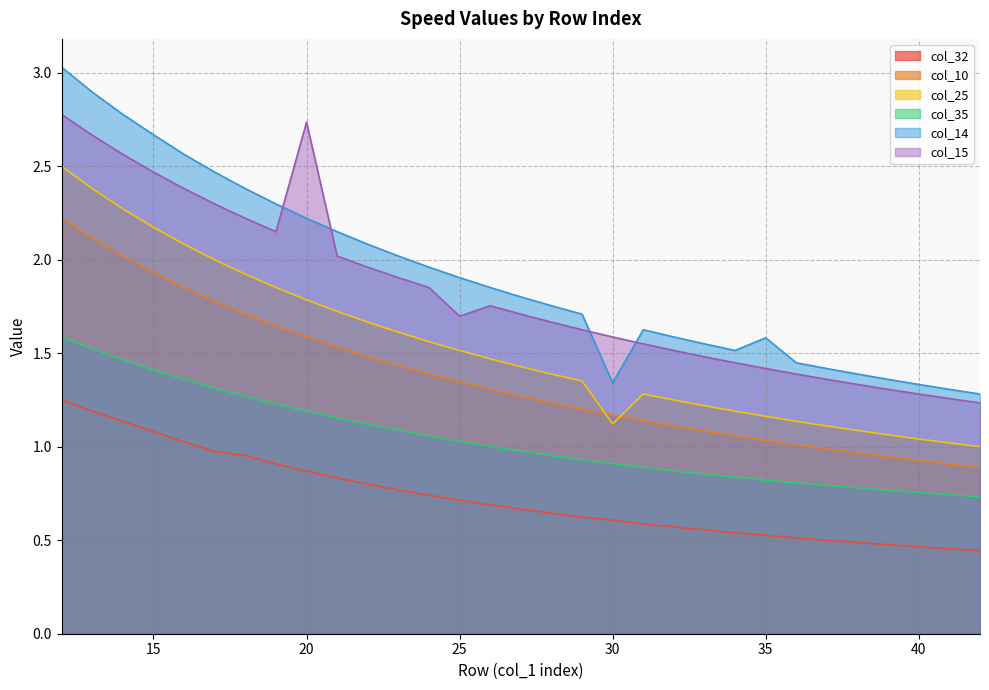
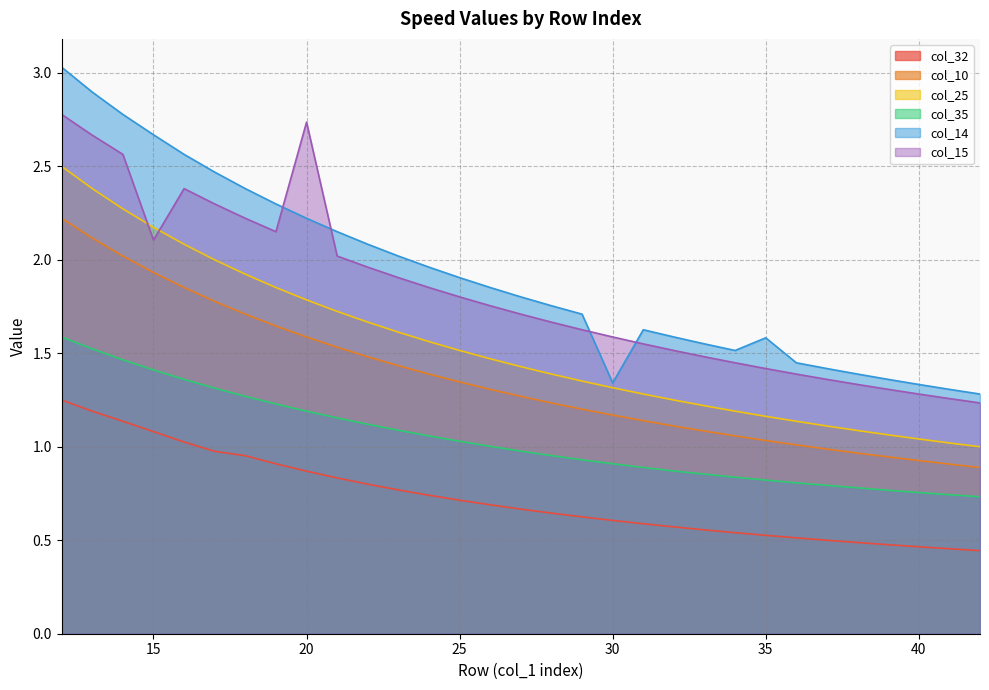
  {
    "col_25": {
      "15": 2.17,
      "20": 1.79,
      "25": 1.52,
-     "30": 1.12,
+     "30": 1.32,
      "35": 1.16,
      "40": 1.04
    },
    "col_35": {
      "15": 1.41,
      "20": 1.19,
      "25": 1.03,
      "30": 0.91,
      "35": 0.82,
      "40": 0.76
    },
    "col_14": {
      "15": 2.67,
      "20": 2.22,
      "25": 1.90,
      "30": 1.34,
      "35": 1.58,
      "40": 1.33
    },
    "col_15": {
-     "15": 2.47,
+     "15": 2.11,
      "20": 2.74,
-     "25": 1.70,
+     "25": 1.80,
      "30": 1.59,
      "35": 1.42,
      "40": 1.28
    }
  }
